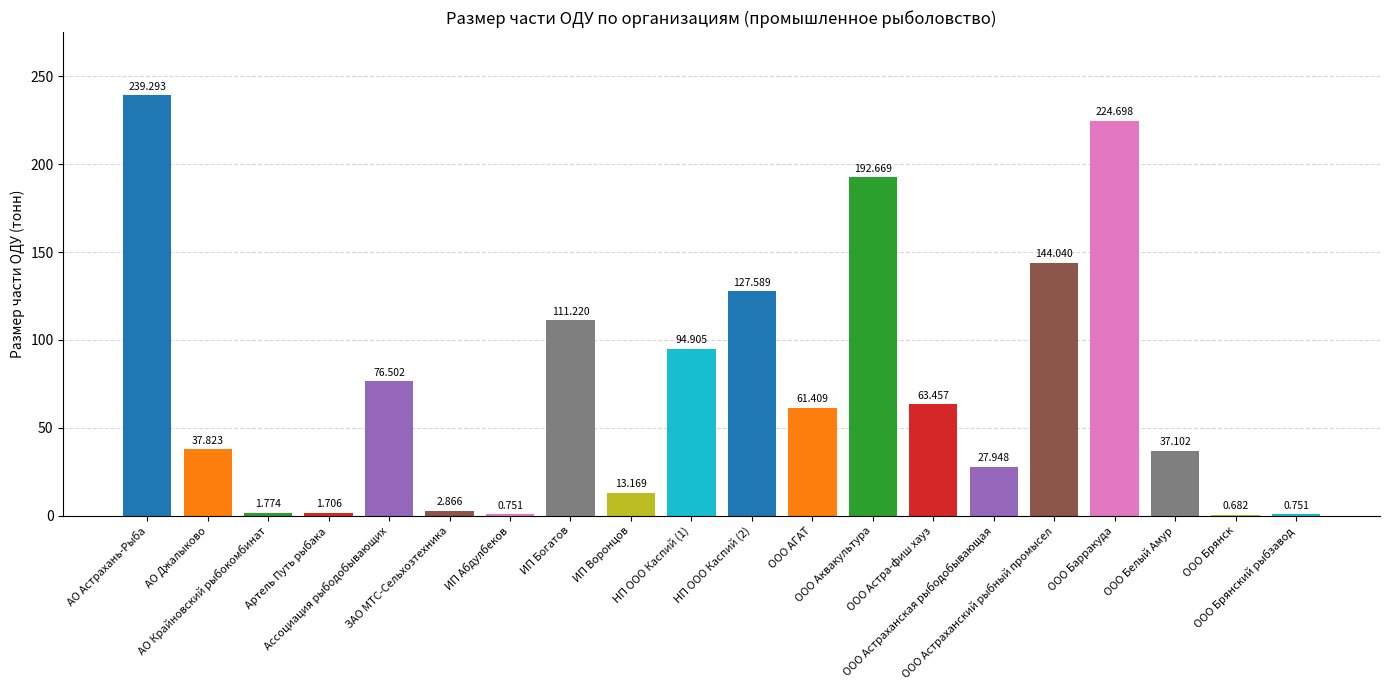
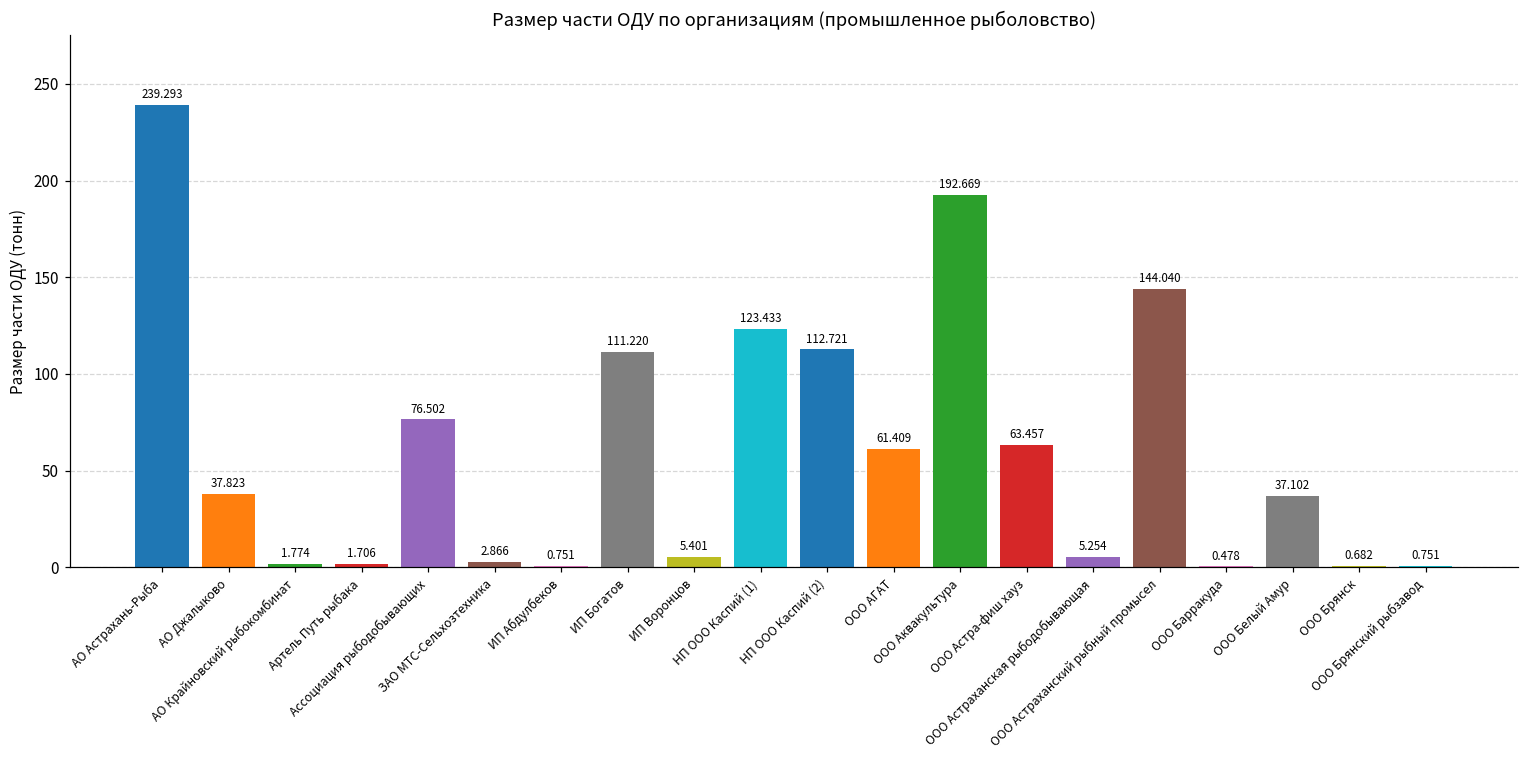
  {
    "АО Астрахань-Рыба": 239.293,
    "АО Джалыково": 37.823,
    "АО Крайновский рыбокомбинат": 1.774,
    "Артель Путь рыбака": 1.706,
    "Ассоциация рыбодобывающих": 76.502,
    "ЗАО МТС-Сельхозтехника": 2.866,
    "ИП Абдулбеков": 0.751,
    "ИП Богатов": 111.220,
-   "ИП Воронцов": 13.169,
-   "НП ООО Каспий (1)": 94.905,
-   "НП ООО Каспий (2)": 127.589,
+   "ИП Воронцов": 5.401,
+   "НП ООО Каспий (1)": 123.433,
+   "НП ООО Каспий (2)": 112.721,
    "ООО АГАТ": 61.409,
    "ООО Аквакультура": 192.669,
    "ООО Астра-фиш хауз": 63.457,
-   "ООО Астраханская рыбодобывающая": 27.948,
+   "ООО Астраханская рыбодобывающая": 5.254,
    "ООО Астраханский рыбный промысел": 144.040,
-   "ООО Барракуда": 224.698,
+   "ООО Барракуда": 0.478,
    "ООО Белый Амур": 37.102,
    "ООО Брянск": 0.682,
    "ООО Брянский рыбзавод": 0.751
  }
